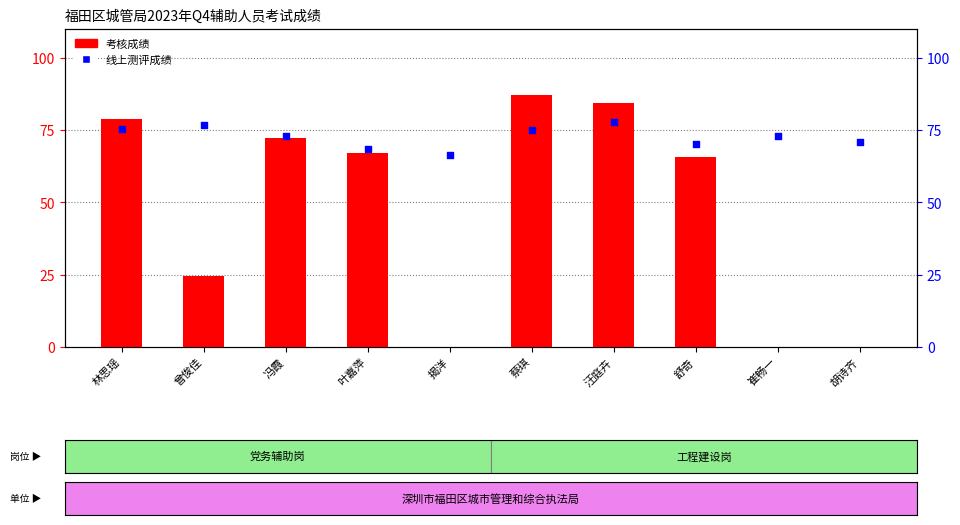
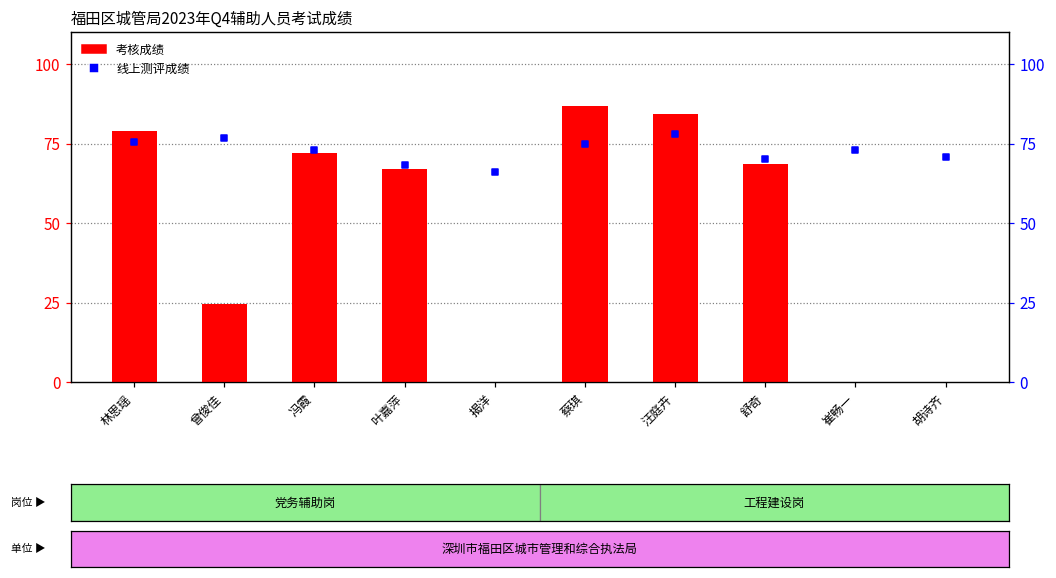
  {
    "考核成绩": {
      "林思瑶": 79,
      "曾俊佳": 25,
      "冯霞": 72,
      "叶嘉萍": 67,
      "揭洋": 0,
      "蔡琪": 87,
      "汪庭卉": 84,
-     "舒奇": 66,
+     "舒奇": 69,
      "崔畅一": 0,
      "胡诗齐": 0
    }
  }
